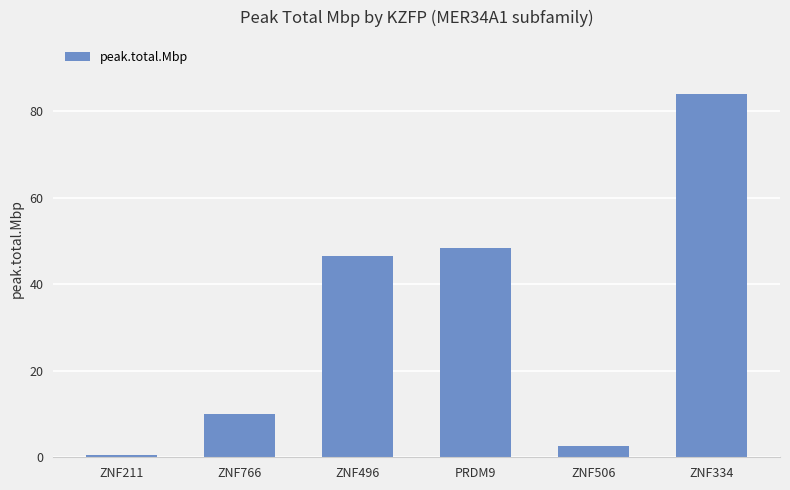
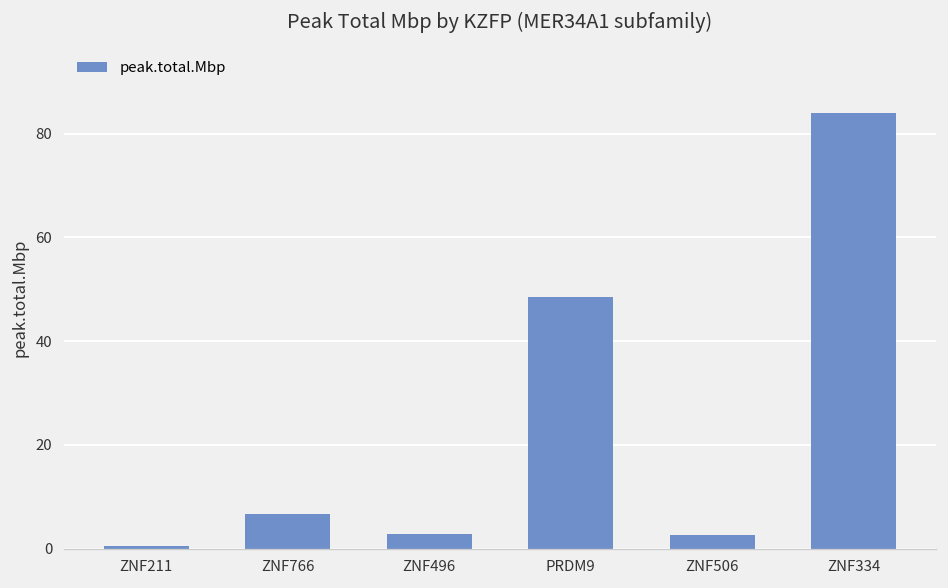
  {
-   "ZNF766": 10,
-   "ZNF496": 47,
+   "ZNF766": 7,
+   "ZNF496": 3,
    "PRDM9": 48,
    "ZNF506": 3,
    "ZNF334": 84
  }
